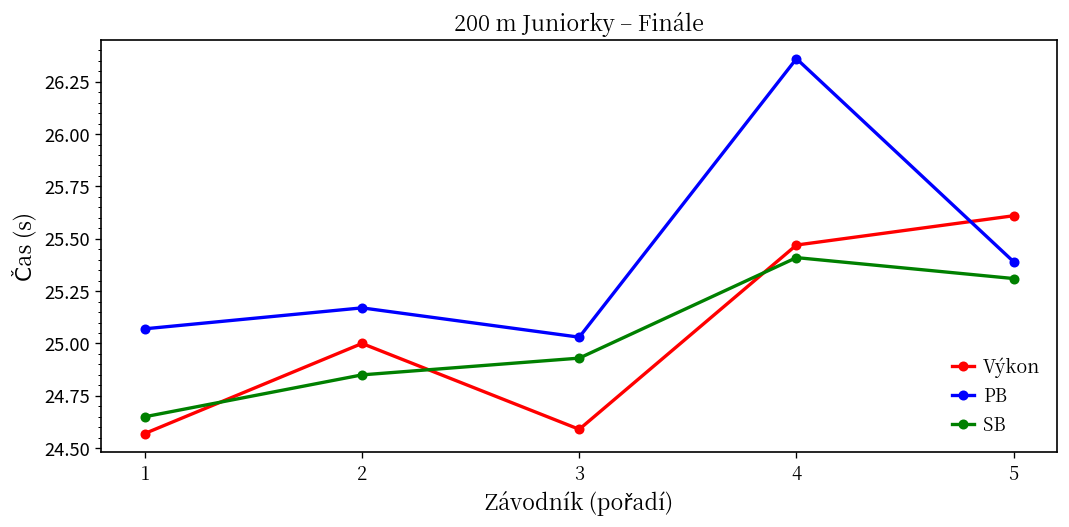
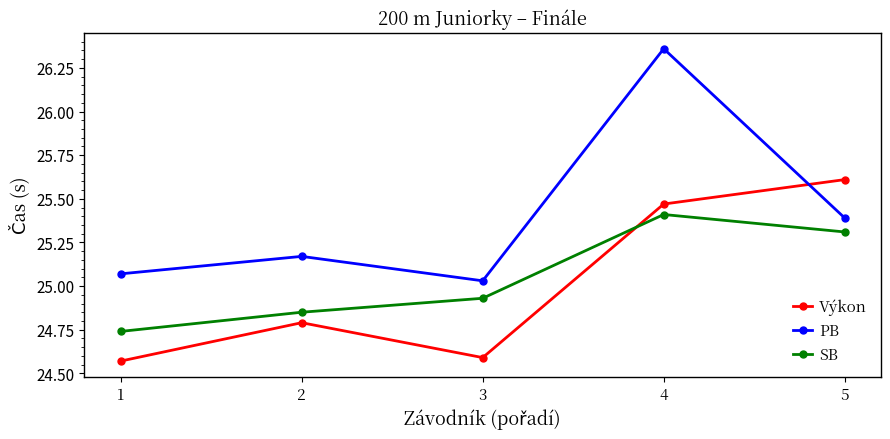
  {
    "Výkon": {
      "1": 24.57,
-     "2": 25.00,
+     "2": 24.79,
      "3": 24.59,
      "4": 25.47,
      "5": 25.61
    },
    "PB": {
      "1": 25.07,
      "2": 25.17,
      "3": 25.03,
      "4": 26.36,
      "5": 25.39
    },
    "SB": {
-     "1": 24.65,
+     "1": 24.74,
      "2": 24.85,
      "3": 24.93,
      "4": 25.41,
      "5": 25.31
    }
  }
